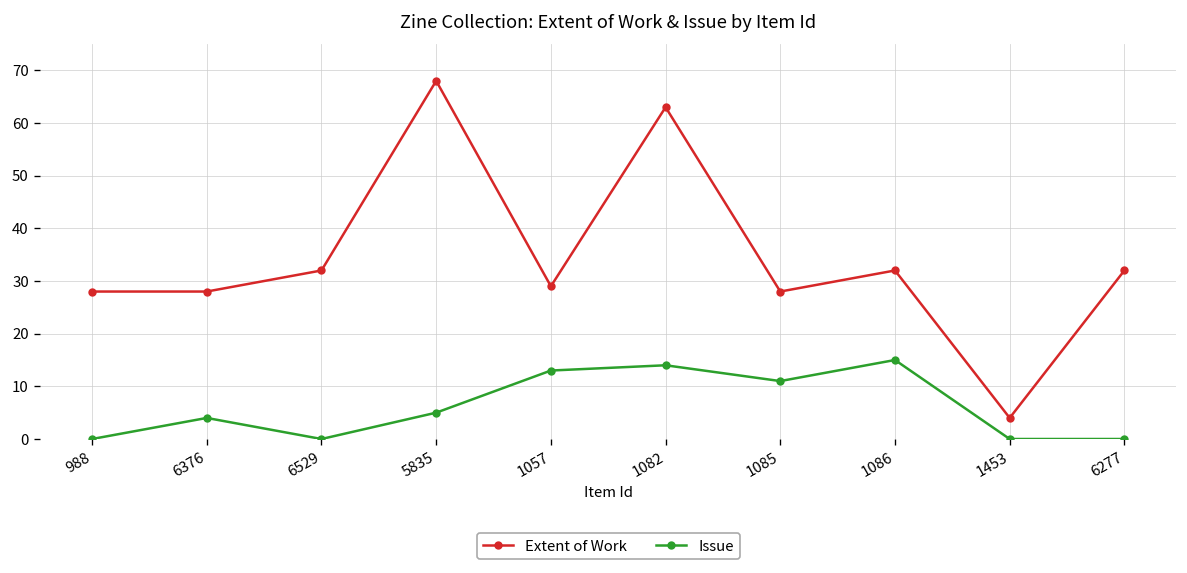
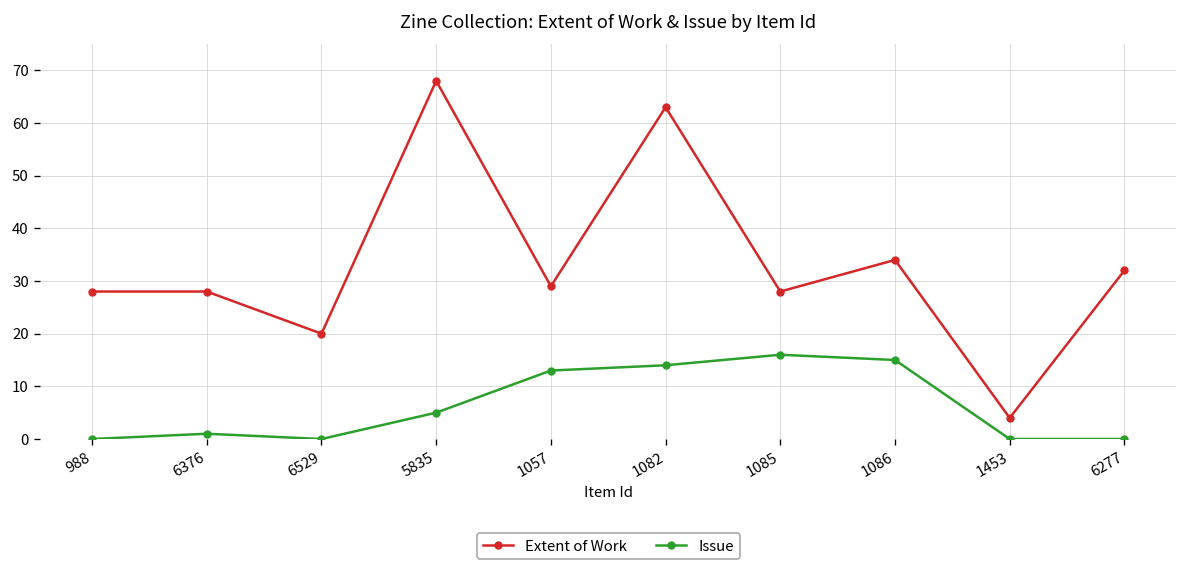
  {
    "Extent of Work": {
      "988": 28,
      "6376": 28,
-     "6529": 32,
+     "6529": 20,
      "5835": 68,
      "1057": 29,
      "1082": 63,
      "1085": 28,
-     "1086": 32,
+     "1086": 34,
      "1453": 4,
      "6277": 32
    },
    "Issue": {
      "988": 0,
-     "6376": 4,
+     "6376": 1,
      "6529": 0,
      "5835": 5,
      "1057": 13,
      "1082": 14,
-     "1085": 11,
+     "1085": 16,
      "1086": 15,
      "1453": 0,
      "6277": 0
    }
  }
